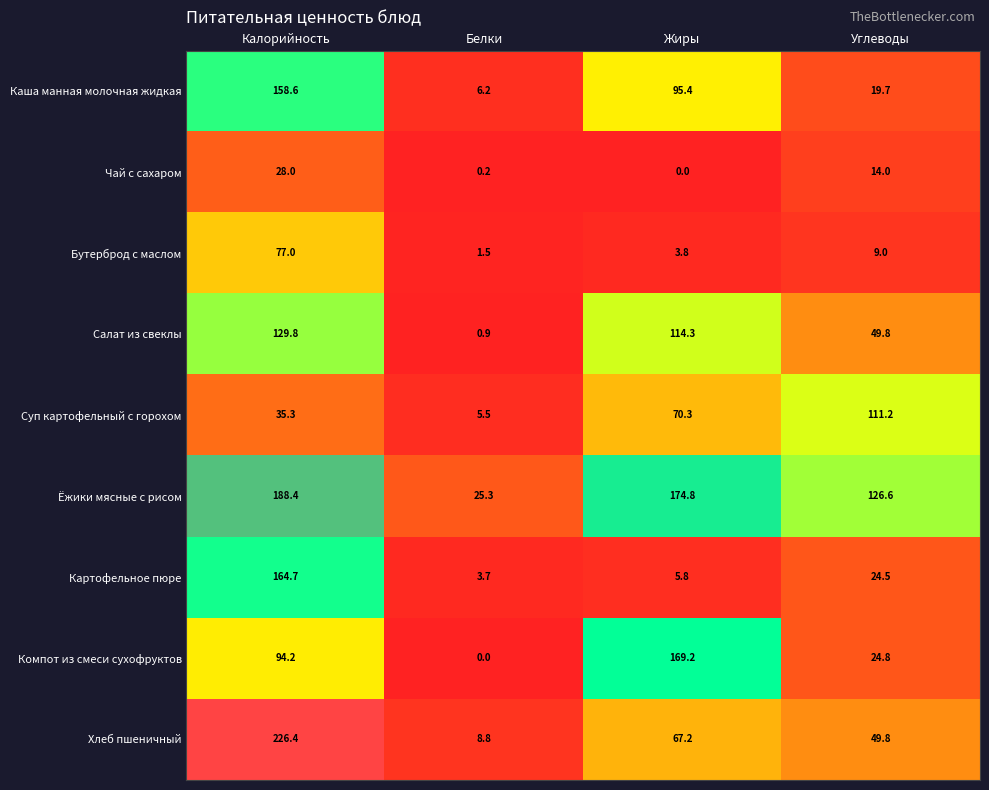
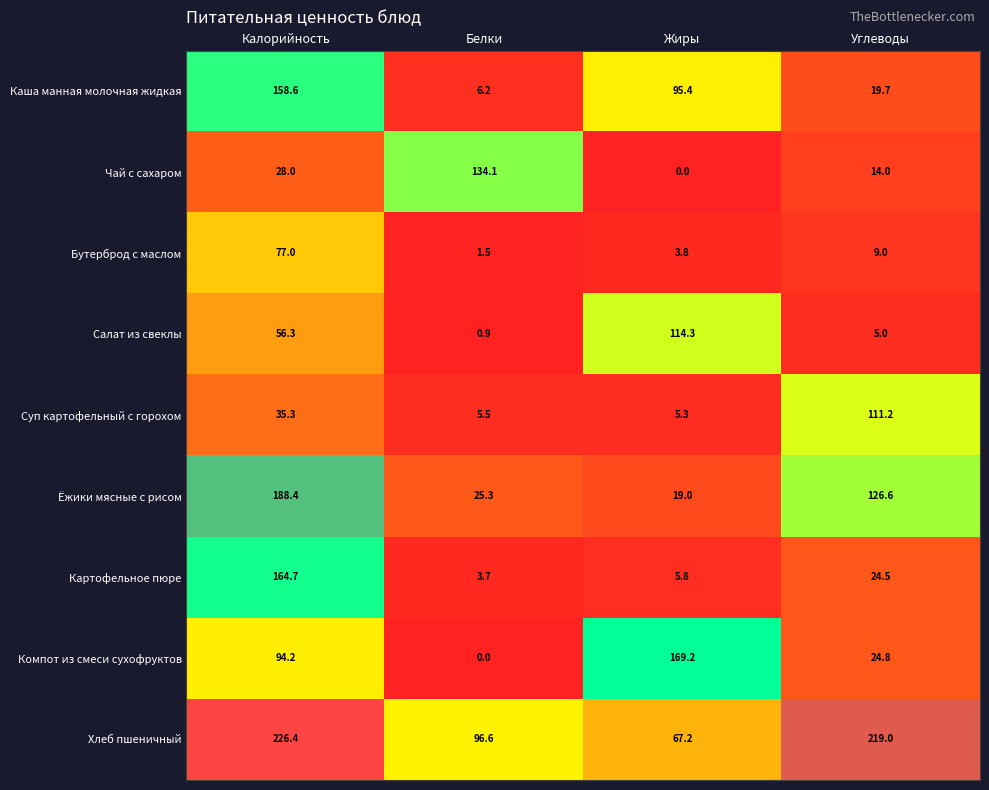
  {
    "Каша манная молочная жидкая": {
      "Калорийность": 158.6,
      "Белки": 6.2,
      "Жиры": 95.4,
      "Углеводы": 19.7
    },
    "Чай с сахаром": {
      "Калорийность": 28.0,
-     "Белки": 0.2,
+     "Белки": 134.1,
      "Жиры": 0.0,
      "Углеводы": 14.0
    },
    "Бутерброд с маслом": {
      "Калорийность": 77.0,
      "Белки": 1.5,
      "Жиры": 3.8,
      "Углеводы": 9.0
    },
    "Салат из свеклы": {
-     "Калорийность": 129.8,
+     "Калорийность": 56.3,
      "Белки": 0.9,
      "Жиры": 114.3,
-     "Углеводы": 49.8
+     "Углеводы": 5.0
    },
    "Суп картофельный с горохом": {
      "Калорийность": 35.3,
      "Белки": 5.5,
-     "Жиры": 70.3,
+     "Жиры": 5.3,
      "Углеводы": 111.2
    },
    "Ёжики мясные с рисом": {
      "Калорийность": 188.4,
      "Белки": 25.3,
-     "Жиры": 174.8,
+     "Жиры": 19.0,
      "Углеводы": 126.6
    },
    "Картофельное пюре": {
      "Калорийность": 164.7,
      "Белки": 3.7,
      "Жиры": 5.8,
      "Углеводы": 24.5
    },
    "Компот из смеси сухофруктов": {
      "Калорийность": 94.2,
      "Белки": 0.0,
      "Жиры": 169.2,
      "Углеводы": 24.8
    },
    "Хлеб пшеничный": {
      "Калорийность": 226.4,
-     "Белки": 8.8,
+     "Белки": 96.6,
      "Жиры": 67.2,
-     "Углеводы": 49.8
+     "Углеводы": 219.0
    }
  }
